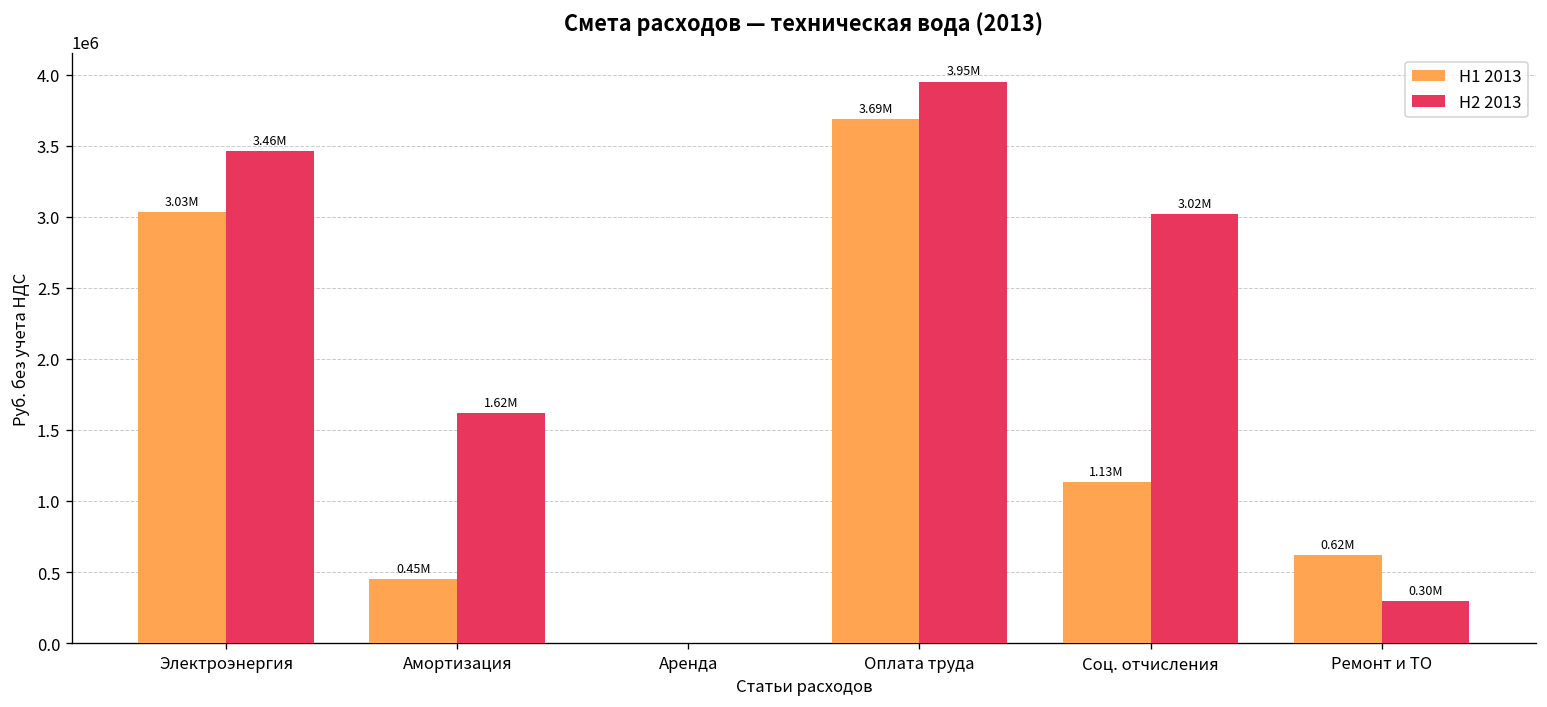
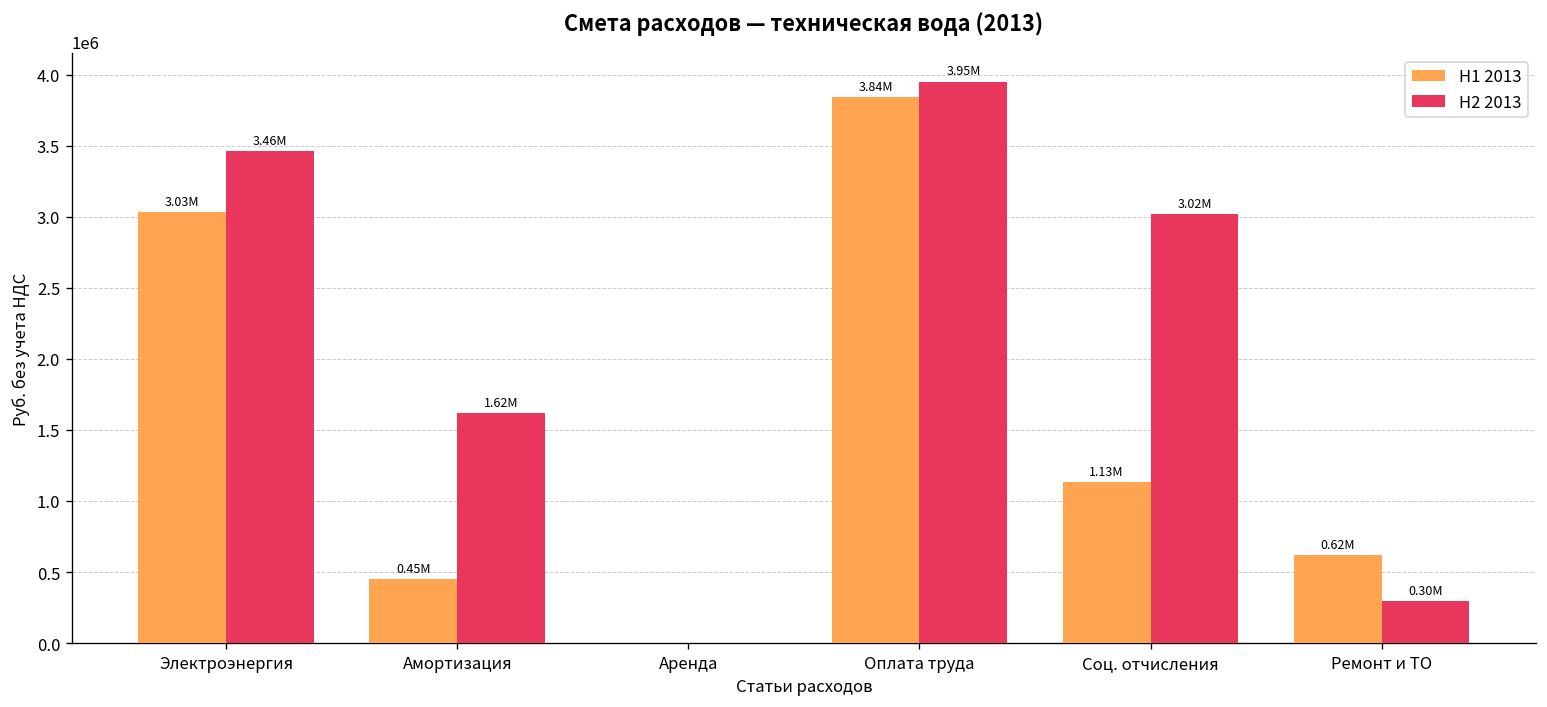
  {
    "H1 2013": {
      "Электроэнергия": "3.03M",
      "Амортизация": "0.45M",
-     "Оплата труда": "3.69M",
+     "Оплата труда": "3.84M",
      "Соц. отчисления": "1.13M",
      "Ремонт и ТО": "0.62M"
    },
    "H2 2013": {
      "Электроэнергия": "3.46M",
      "Амортизация": "1.62M",
      "Оплата труда": "3.95M",
      "Соц. отчисления": "3.02M",
      "Ремонт и ТО": "0.30M"
    }
  }
